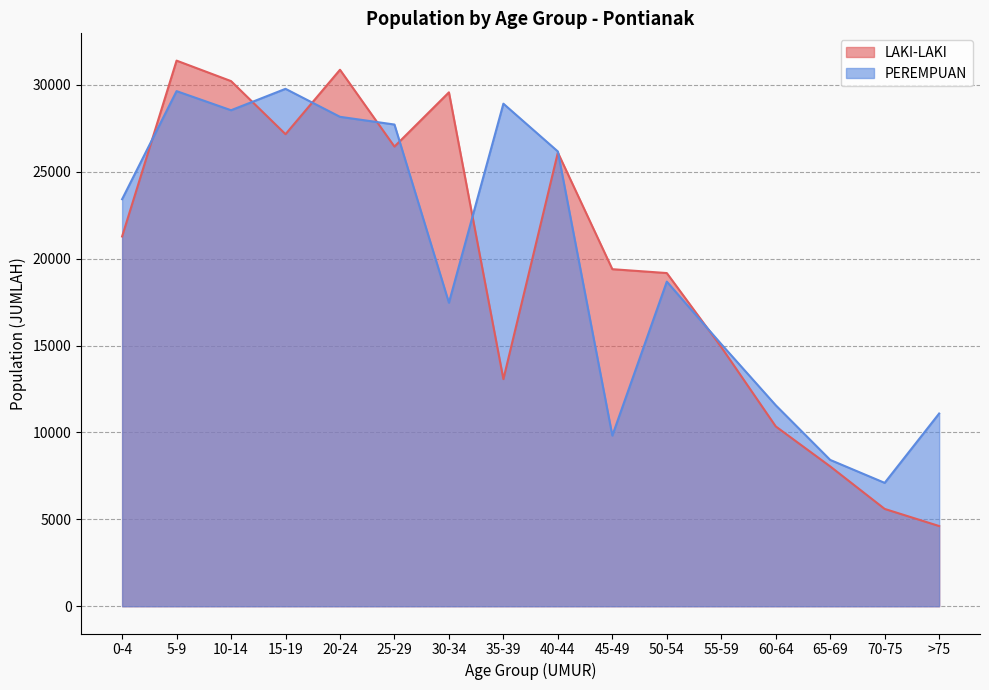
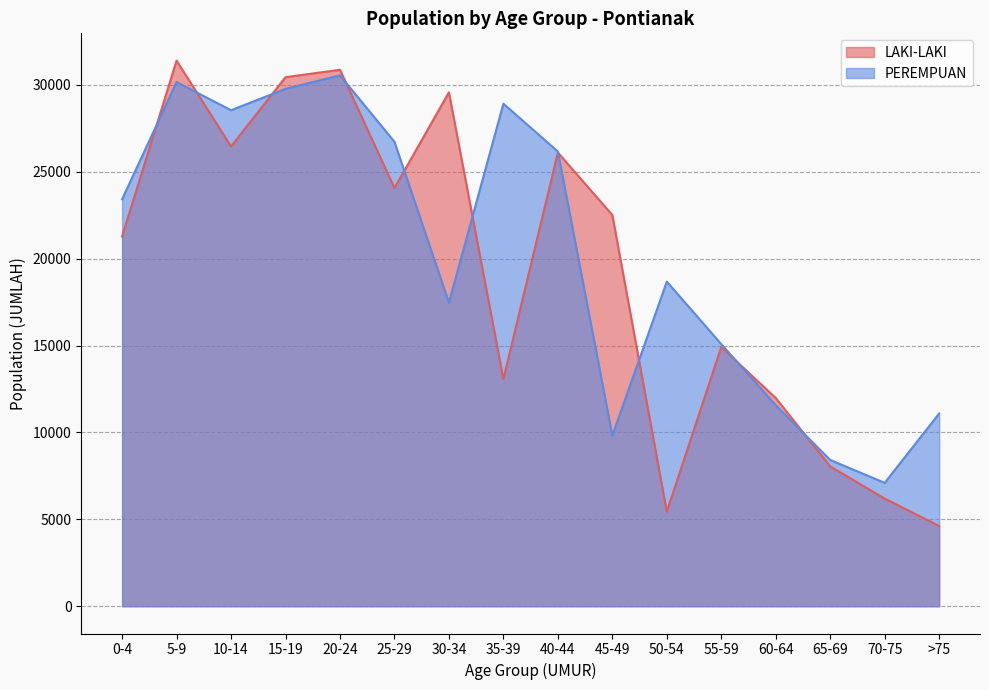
  {
    "LAKI-LAKI": {
      "0-4": 21300,
      "5-9": 31400,
-     "10-14": 30200,
-     "15-19": 27200,
+     "10-14": 26500,
+     "15-19": 30400,
      "20-24": 30900,
-     "25-29": 26500,
+     "25-29": 24100,
      "30-34": 29600,
      "35-39": 13100,
-     "45-49": 19400,
-     "50-54": 19200,
+     "45-49": 22500,
+     "50-54": 5400,
      "55-59": 14900,
-     "60-64": 10300,
+     "60-64": 12000,
      "65-69": 8000,
-     "70-75": 5600,
+     "70-75": 6200,
      ">75": 4600
    },
    "PEREMPUAN": {
      "0-4": 23400,
-     "5-9": 29600,
+     "5-9": 30200,
      "10-14": 28500,
      "15-19": 29800,
-     "20-24": 28200,
-     "25-29": 27700,
+     "20-24": 30600,
+     "25-29": 26700,
      "30-34": 17500,
      "35-39": 28900,
      "45-49": 9800,
      "50-54": 18700,
      "55-59": 15100,
      "60-64": 11600,
      "65-69": 8400,
      "70-75": 7100,
      ">75": 11100
    }
  }
